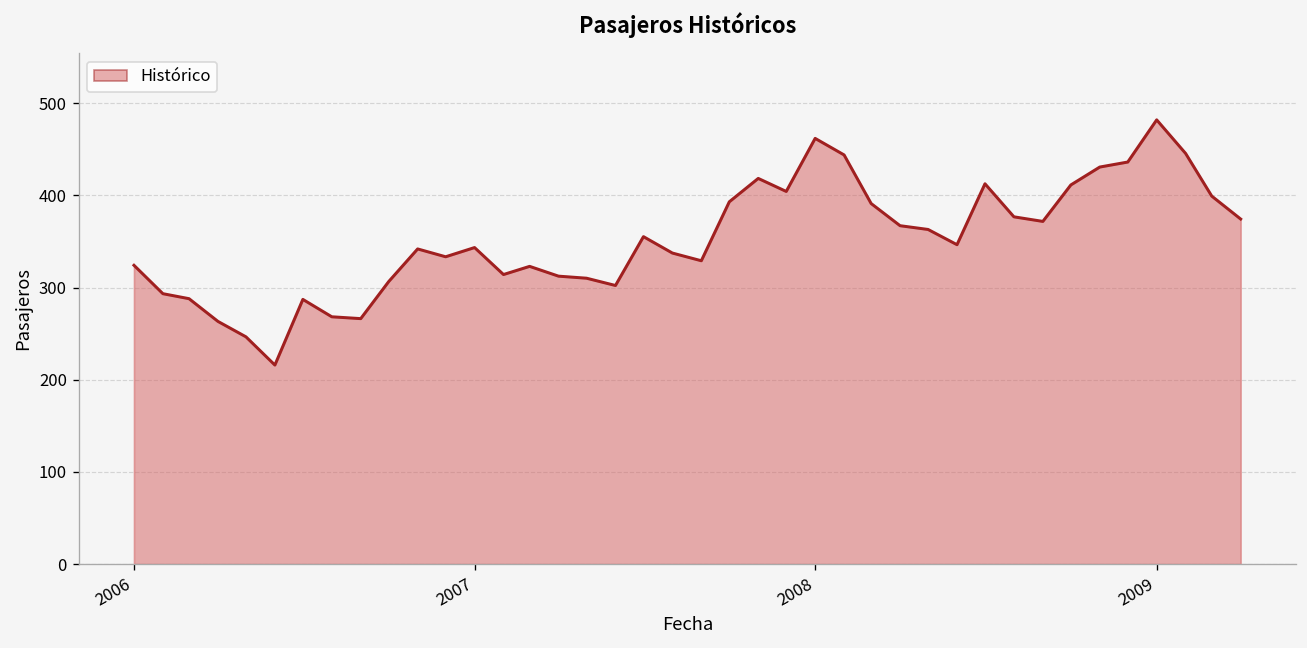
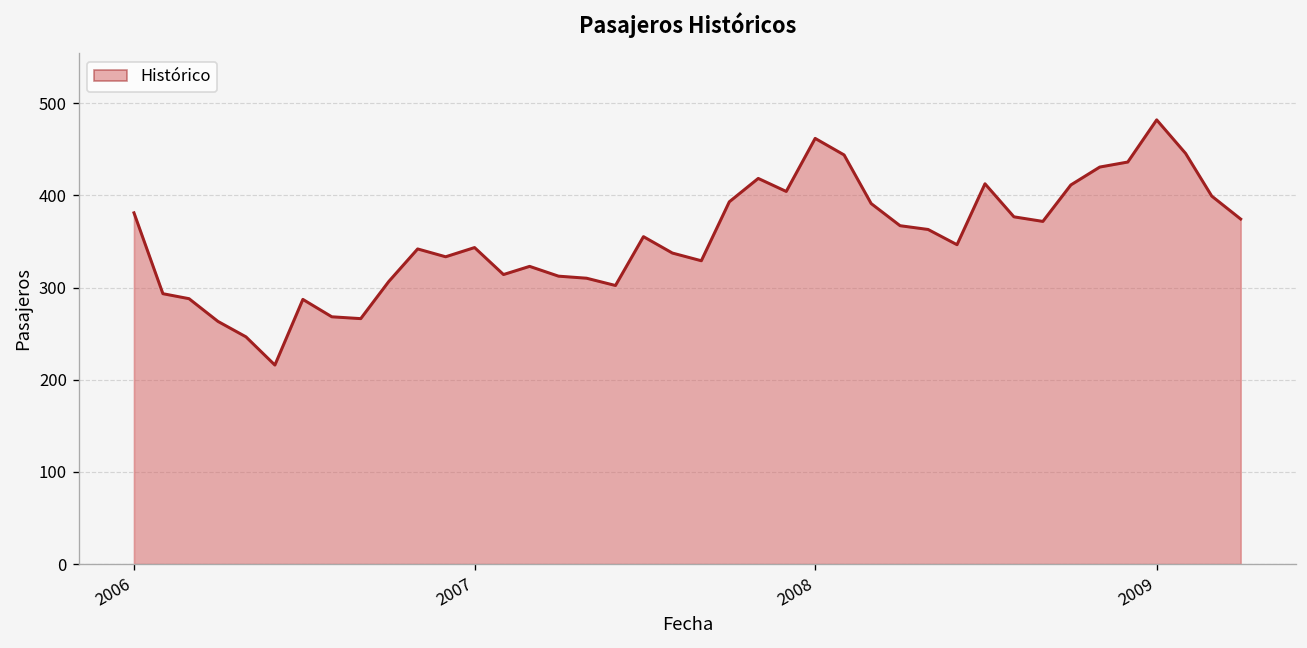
  {
-   "2006": 320,
+   "2006": 380,
    "2007": 340,
    "2008": 460,
    "2009": 480
  }
